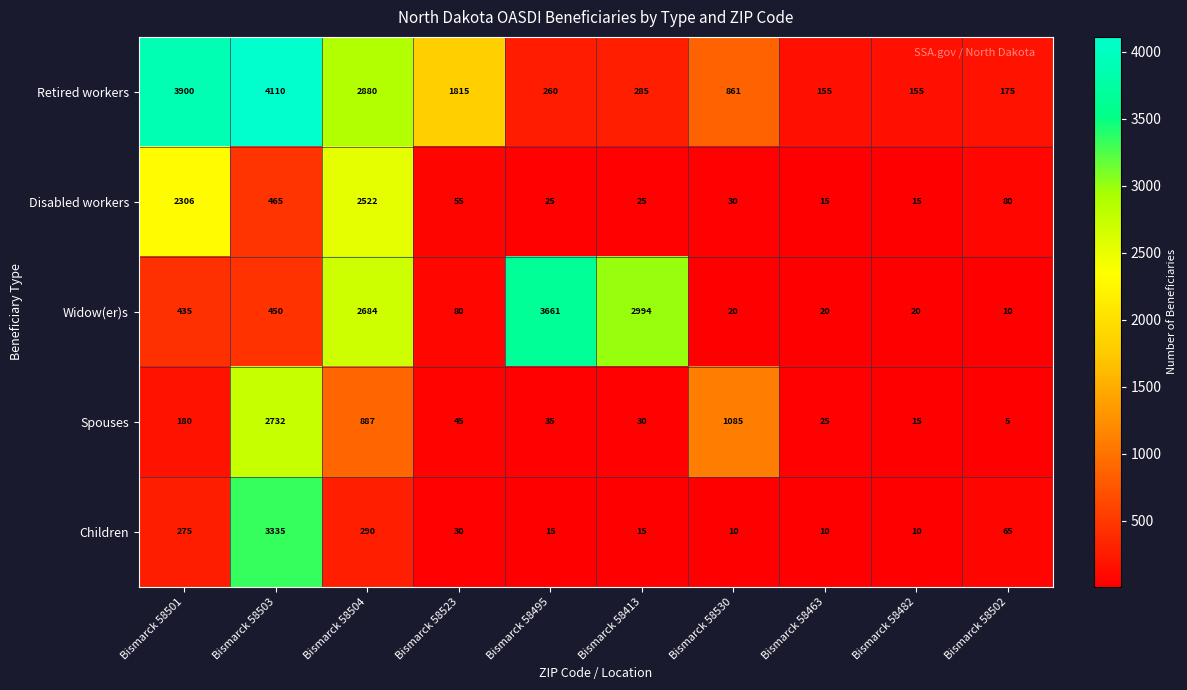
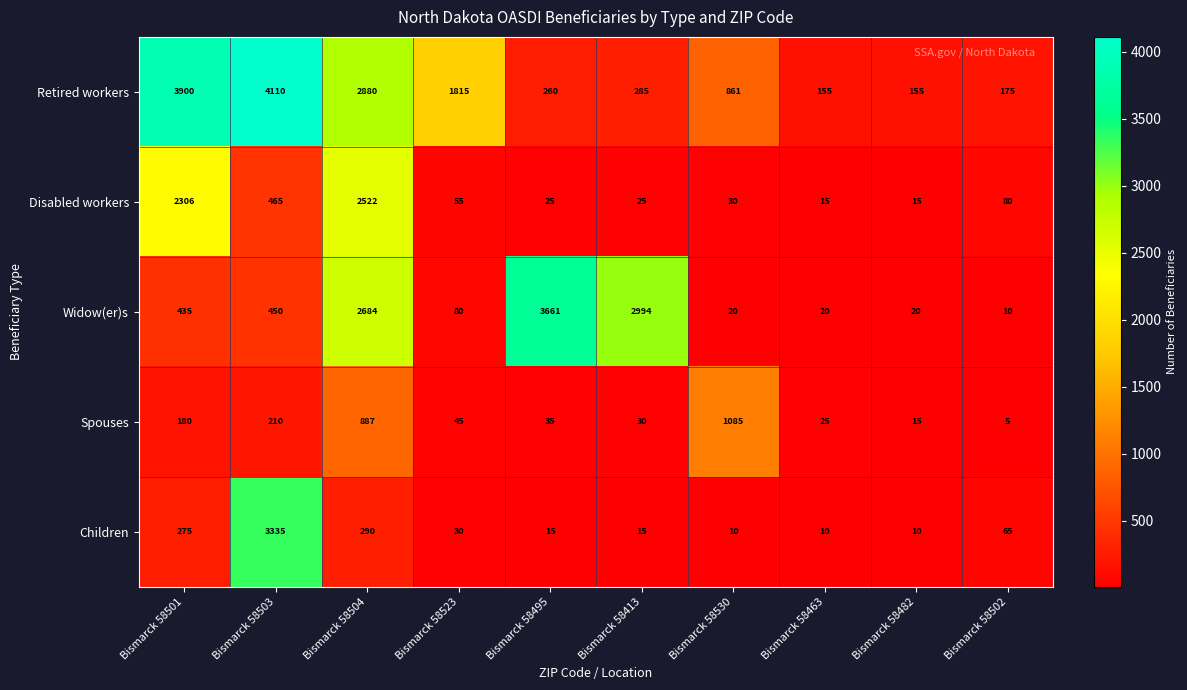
  {
    "Retired workers": {
      "Bismarck 58501": 3900,
      "Bismarck 58503": 4110,
      "Bismarck 58504": 2880,
      "Bismarck 58523": 1815,
      "Bismarck 58495": 260,
      "Bismarck 58413": 285,
      "Bismarck 58530": 861,
      "Bismarck 58463": 155,
      "Bismarck 58482": 155
    },
    "Disabled workers": {
      "Bismarck 58501": 2306,
      "Bismarck 58503": 465,
      "Bismarck 58504": 2522,
      "Bismarck 58523": 55,
      "Bismarck 58495": 25,
      "Bismarck 58413": 25,
      "Bismarck 58530": 30,
      "Bismarck 58463": 15,
      "Bismarck 58482": 15,
      "Bismarck 58502": 80
    },
    "Widow(er)s": {
      "Bismarck 58501": 435,
      "Bismarck 58503": 450,
      "Bismarck 58504": 2684,
      "Bismarck 58523": 80,
      "Bismarck 58495": 3661,
      "Bismarck 58413": 2994,
      "Bismarck 58530": 20,
      "Bismarck 58463": 20,
      "Bismarck 58482": 20,
      "Bismarck 58502": 10
    },
    "Spouses": {
      "Bismarck 58501": 180,
-     "Bismarck 58503": 2732,
+     "Bismarck 58503": 210,
      "Bismarck 58504": 887,
      "Bismarck 58523": 45,
      "Bismarck 58495": 35,
      "Bismarck 58413": 30,
      "Bismarck 58530": 1085,
      "Bismarck 58463": 25,
      "Bismarck 58482": 15,
      "Bismarck 58502": 5
    },
    "Children": {
      "Bismarck 58501": 275,
      "Bismarck 58503": 3335,
      "Bismarck 58504": 290,
      "Bismarck 58523": 30,
      "Bismarck 58495": 15,
      "Bismarck 58413": 15,
      "Bismarck 58530": 10,
      "Bismarck 58463": 10,
      "Bismarck 58482": 10,
      "Bismarck 58502": 65
    }
  }
